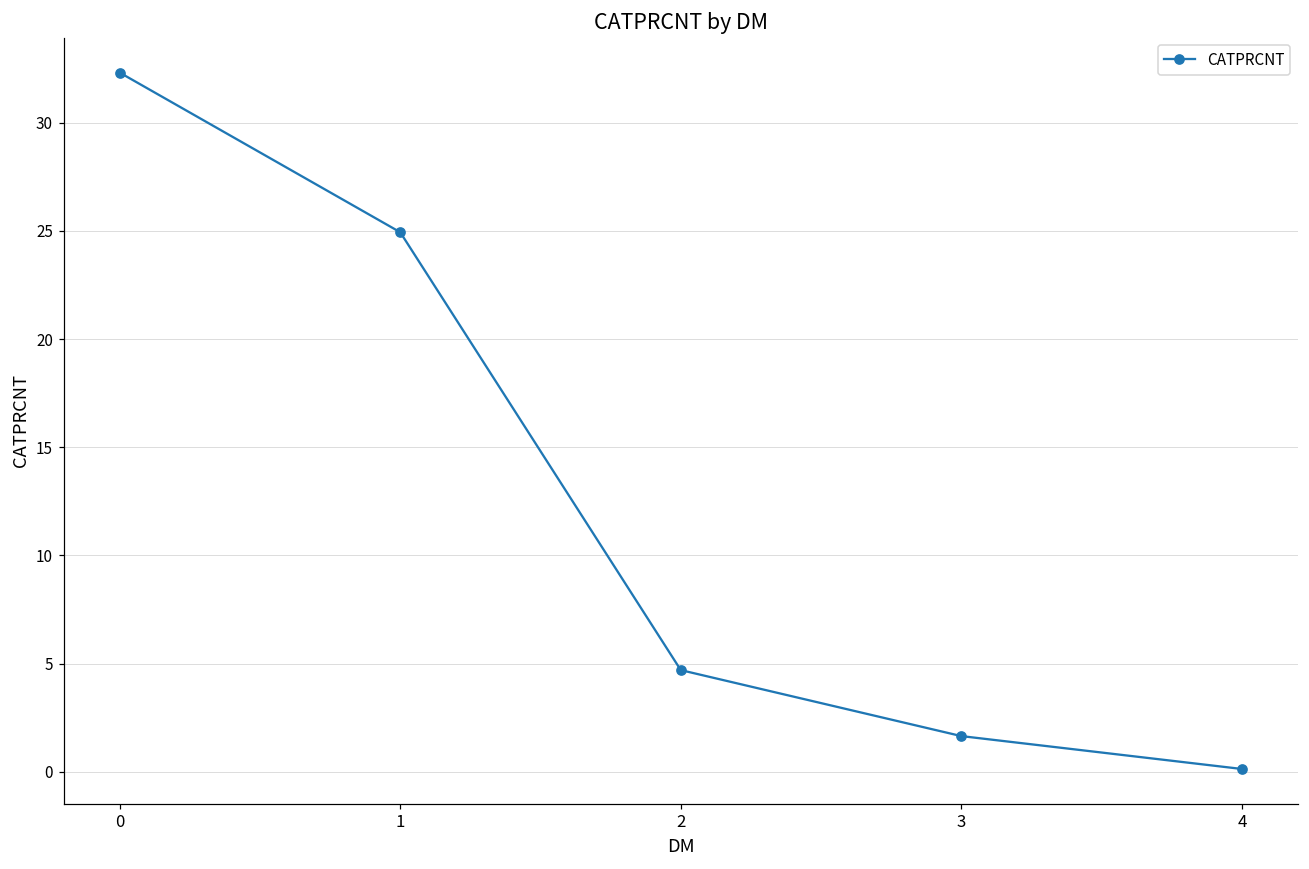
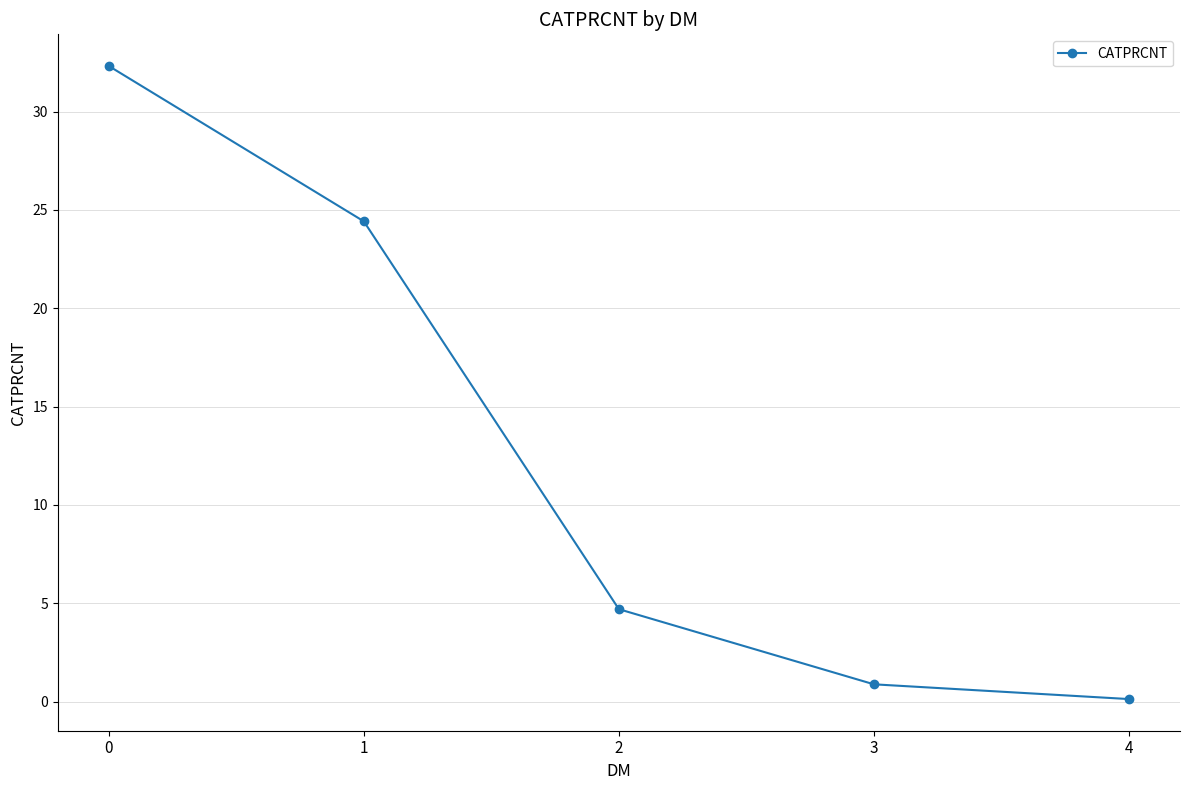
  {
    "0": 32.3,
-   "1": 24.9,
+   "1": 24.4,
    "2": 4.7,
-   "3": 1.7,
+   "3": 0.9,
    "4": 0.1
  }
